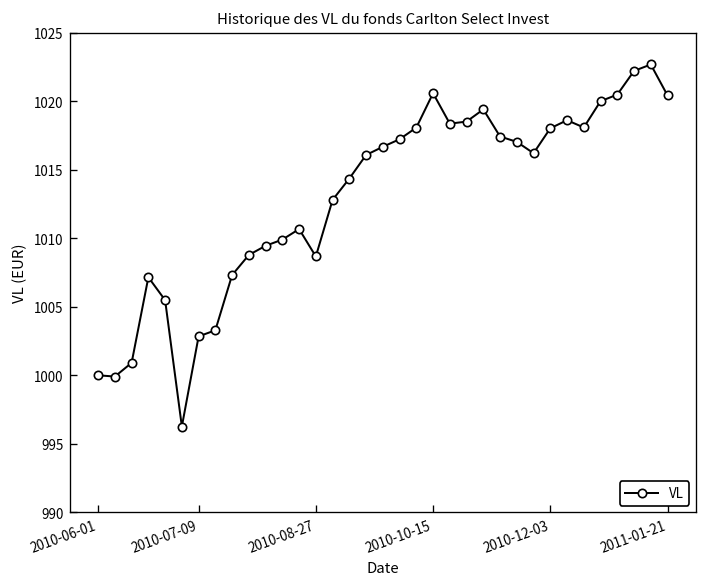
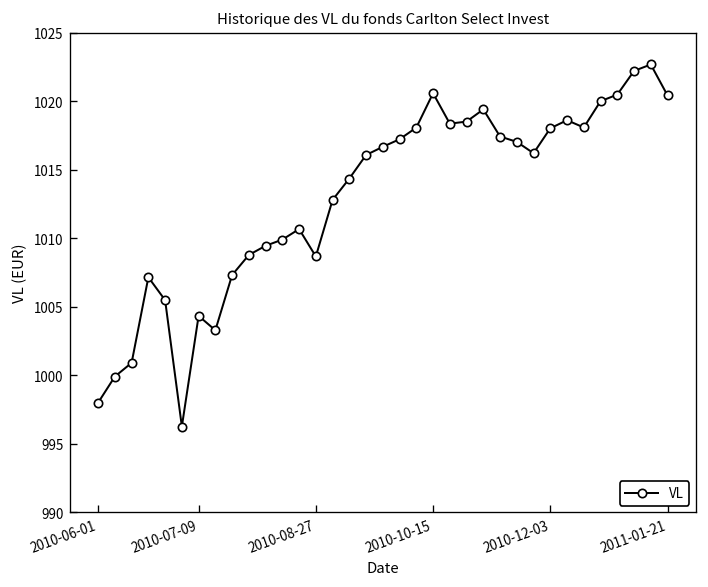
  {
-   "2010-06-01": 1000,
-   "2010-07-09": 1002.8,
+   "2010-06-01": 998,
+   "2010-07-09": 1004.3,
    "2010-08-27": 1008.7,
    "2010-10-15": 1020.6,
    "2010-12-03": 1018.0,
    "2011-01-21": 1020.4
  }
